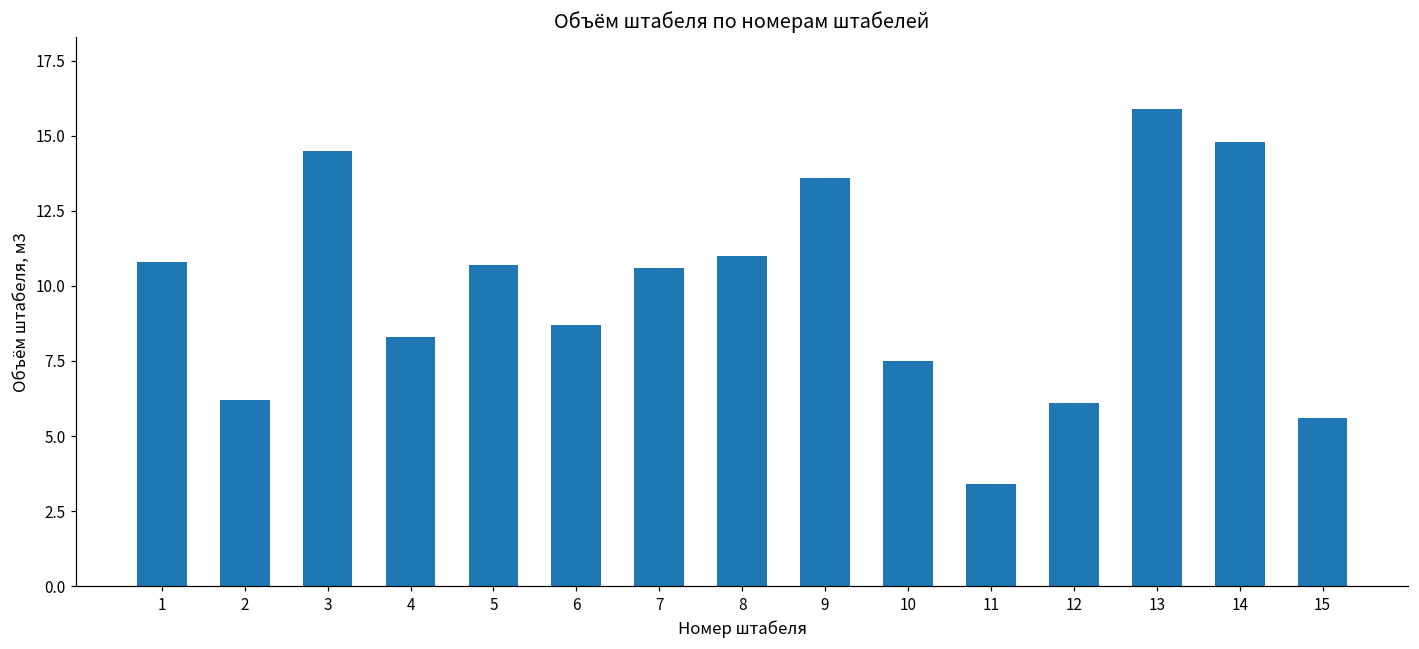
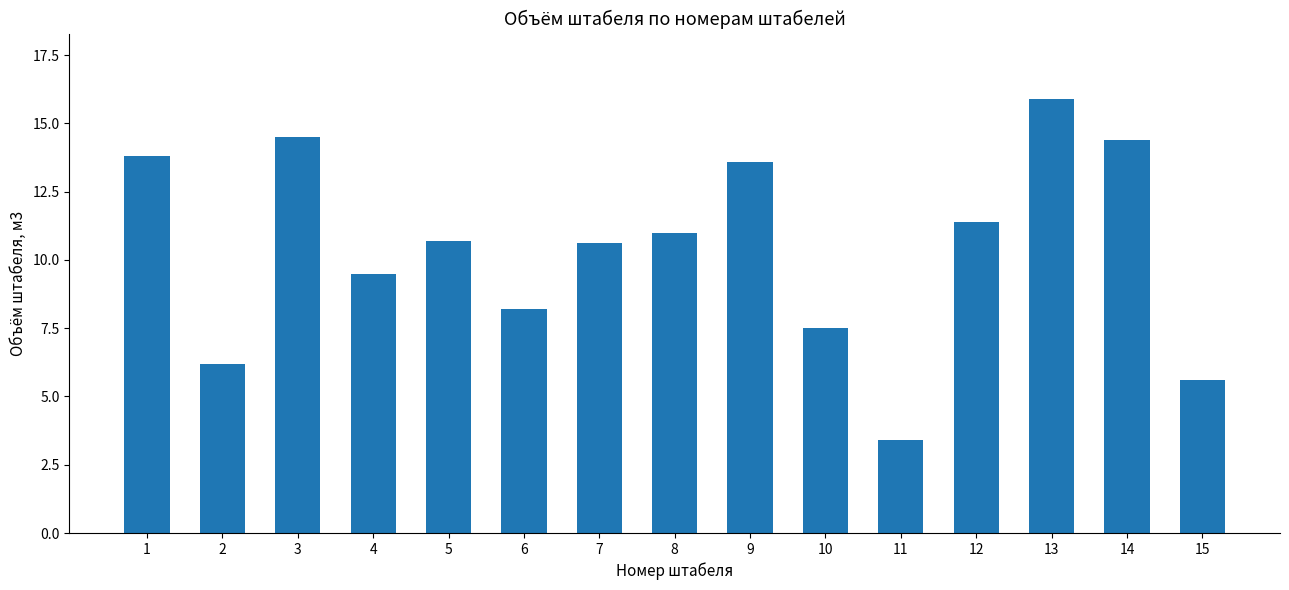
  {
-   "1": 10.8,
+   "1": 13.8,
    "2": 6.2,
    "3": 14.5,
-   "4": 8.3,
+   "4": 9.5,
    "5": 10.7,
-   "6": 8.7,
+   "6": 8.2,
    "7": 10.6,
    "8": 11.0,
    "9": 13.6,
    "10": 7.5,
    "11": 3.4,
-   "12": 6.1,
+   "12": 11.4,
    "13": 15.9,
-   "14": 14.8,
+   "14": 14.4,
    "15": 5.6
  }
